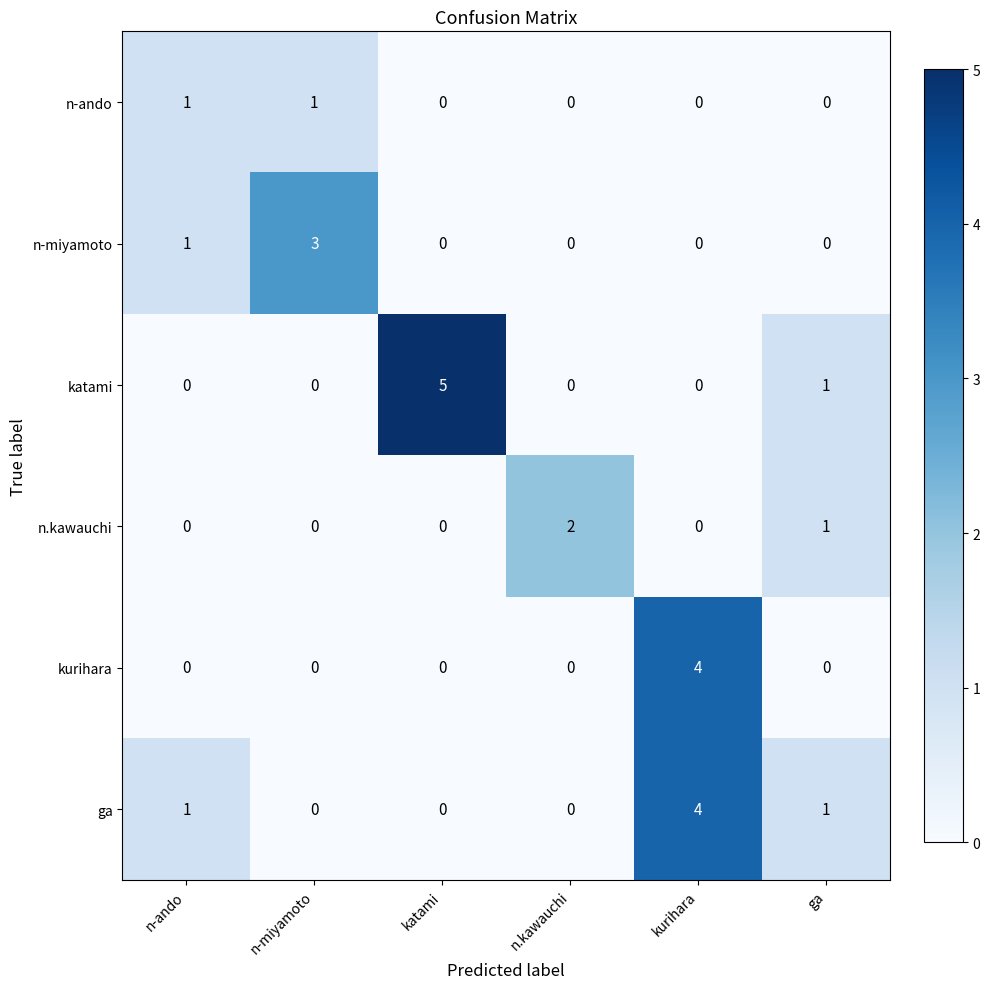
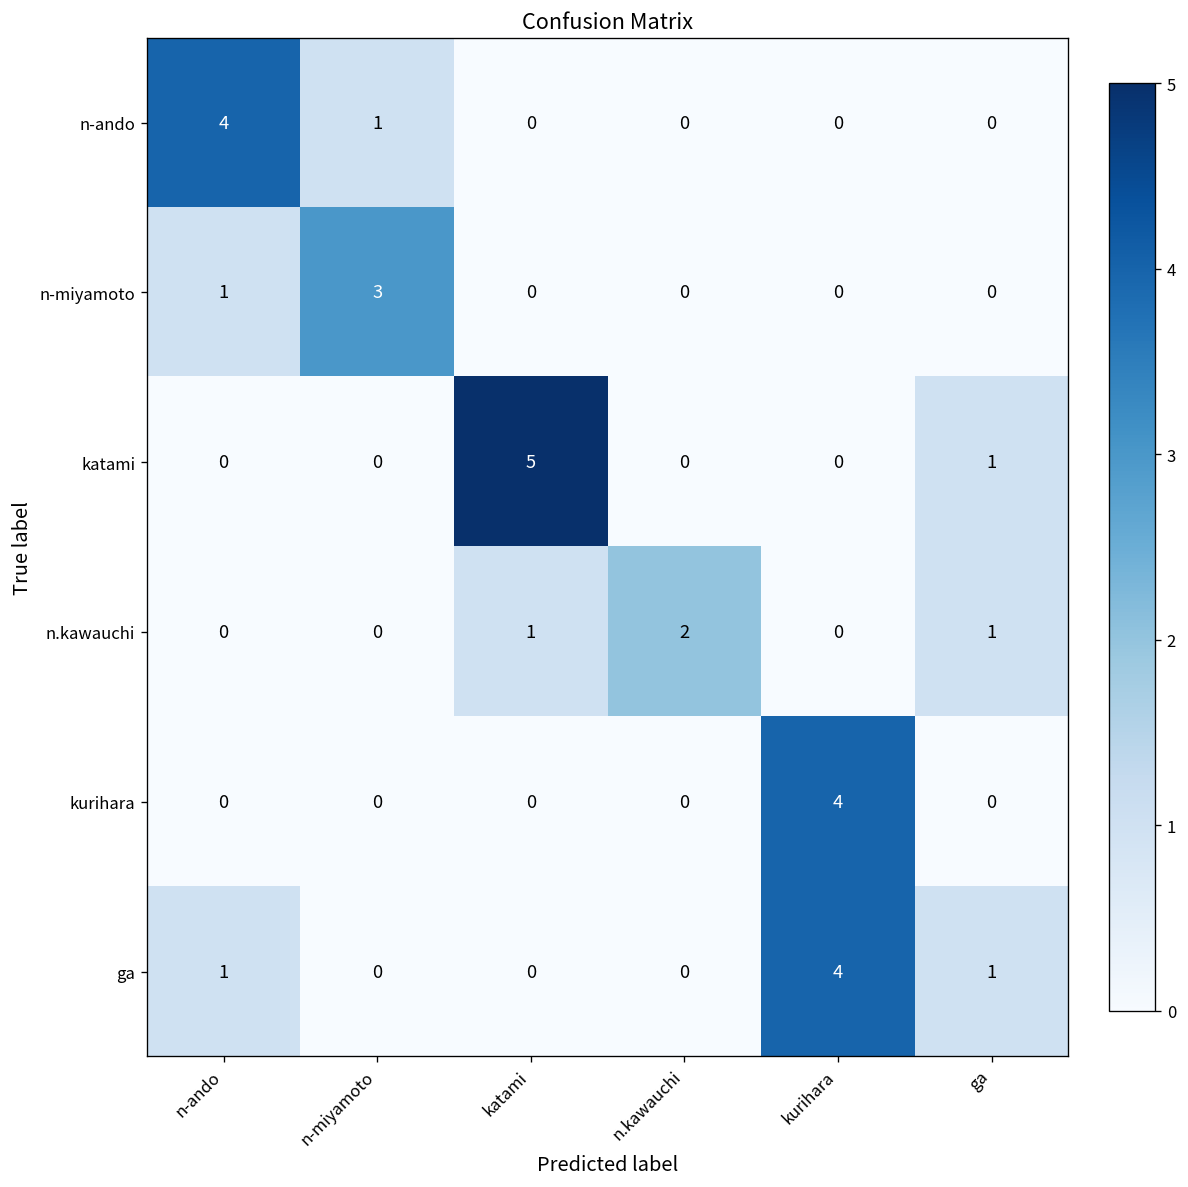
  {
    "n-ando": {
-     "n-ando": 1,
+     "n-ando": 4,
      "n-miyamoto": 1,
      "katami": 0,
      "n.kawauchi": 0,
      "kurihara": 0,
      "ga": 0
    },
    "n-miyamoto": {
      "n-ando": 1,
      "n-miyamoto": 3,
      "katami": 0,
      "n.kawauchi": 0,
      "kurihara": 0,
      "ga": 0
    },
    "katami": {
      "n-ando": 0,
      "n-miyamoto": 0,
      "katami": 5,
      "n.kawauchi": 0,
      "kurihara": 0,
      "ga": 1
    },
    "n.kawauchi": {
      "n-ando": 0,
      "n-miyamoto": 0,
-     "katami": 0,
+     "katami": 1,
      "n.kawauchi": 2,
      "kurihara": 0,
      "ga": 1
    },
    "kurihara": {
      "n-ando": 0,
      "n-miyamoto": 0,
      "katami": 0,
      "n.kawauchi": 0,
      "kurihara": 4,
      "ga": 0
    },
    "ga": {
      "n-ando": 1,
      "n-miyamoto": 0,
      "katami": 0,
      "n.kawauchi": 0,
      "kurihara": 4,
      "ga": 1
    }
  }
